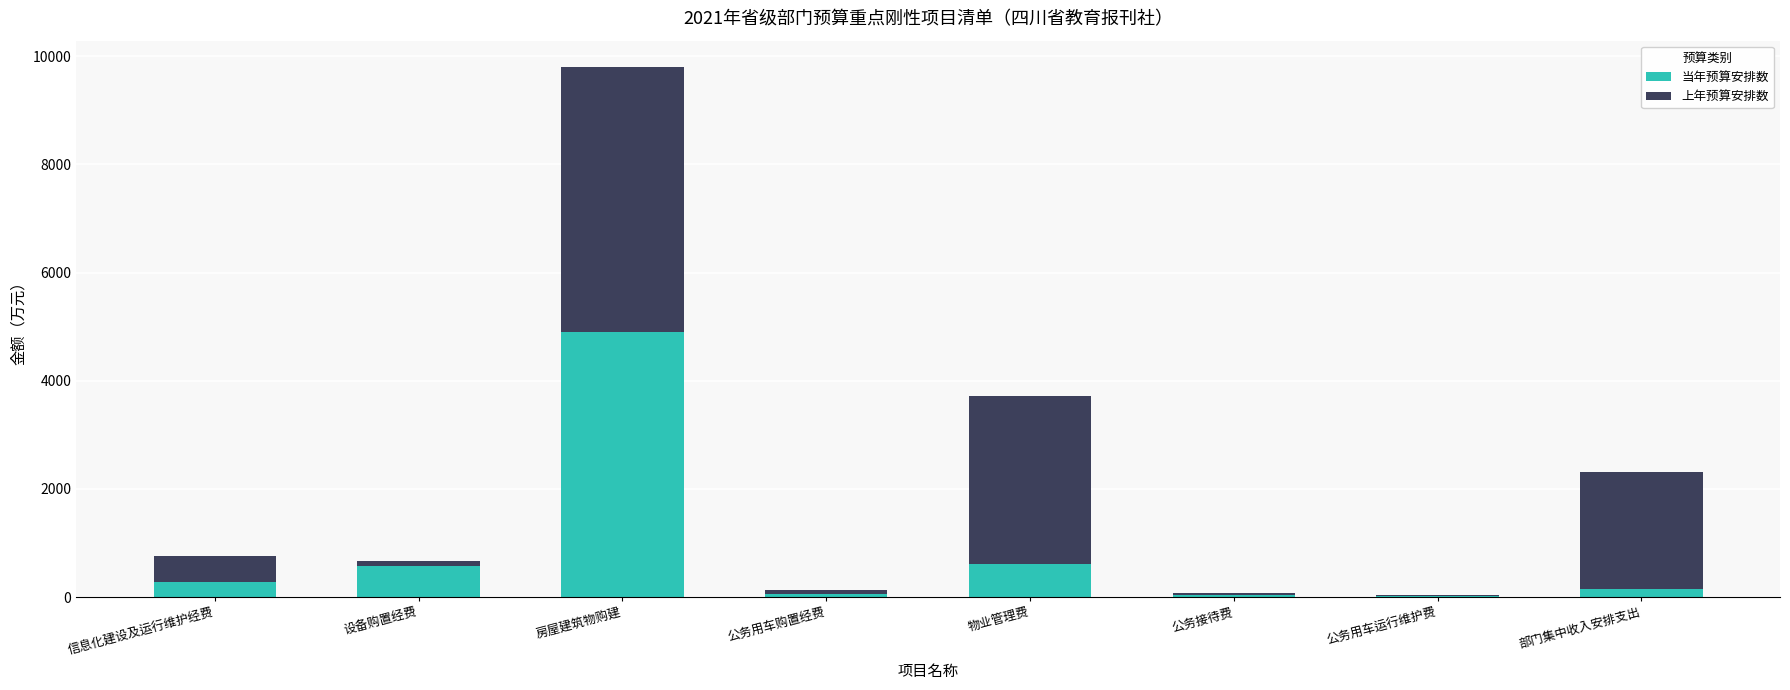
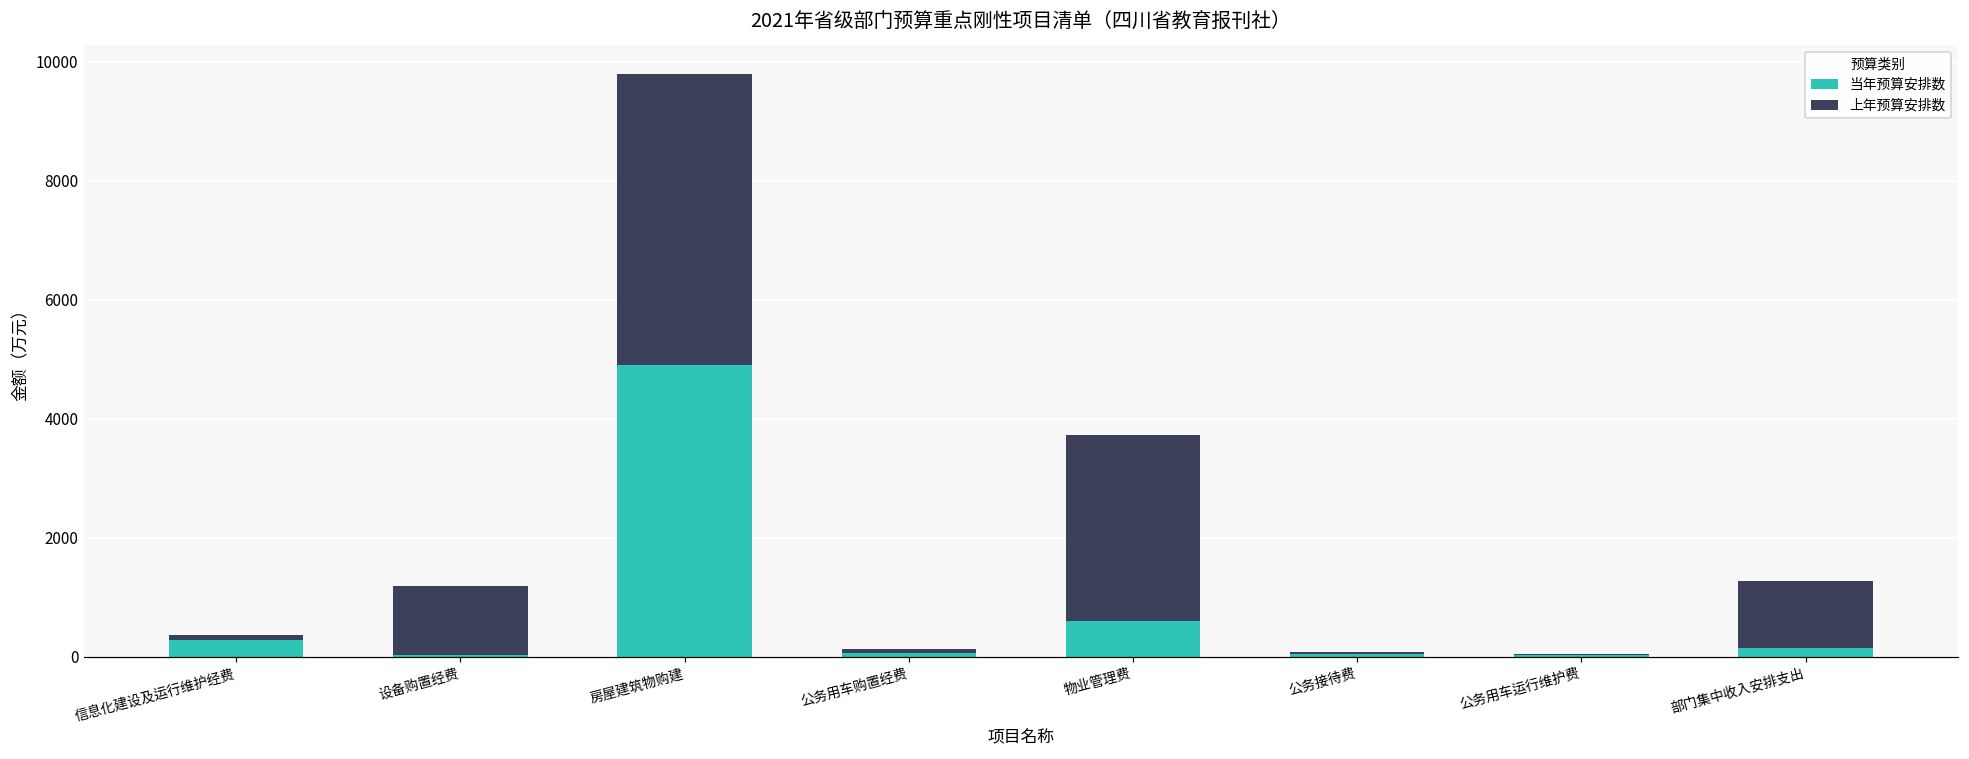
  {
    "当年预算安排数": {
      "信息化建设及运行维护经费": 300,
-     "设备购置经费": 600,
+     "设备购置经费": 0,
      "房屋建筑物购建": 4900,
      "公务用车购置经费": 100,
      "物业管理费": 600,
      "部门集中收入安排支出": 100
    },
    "上年预算安排数": {
-     "信息化建设及运行维护经费": 500,
-     "设备购置经费": 100,
+     "信息化建设及运行维护经费": 100,
+     "设备购置经费": 1100,
      "房屋建筑物购建": 4900,
      "公务用车购置经费": 100,
      "物业管理费": 3100,
-     "部门集中收入安排支出": 2200
+     "部门集中收入安排支出": 1100
    }
  }
